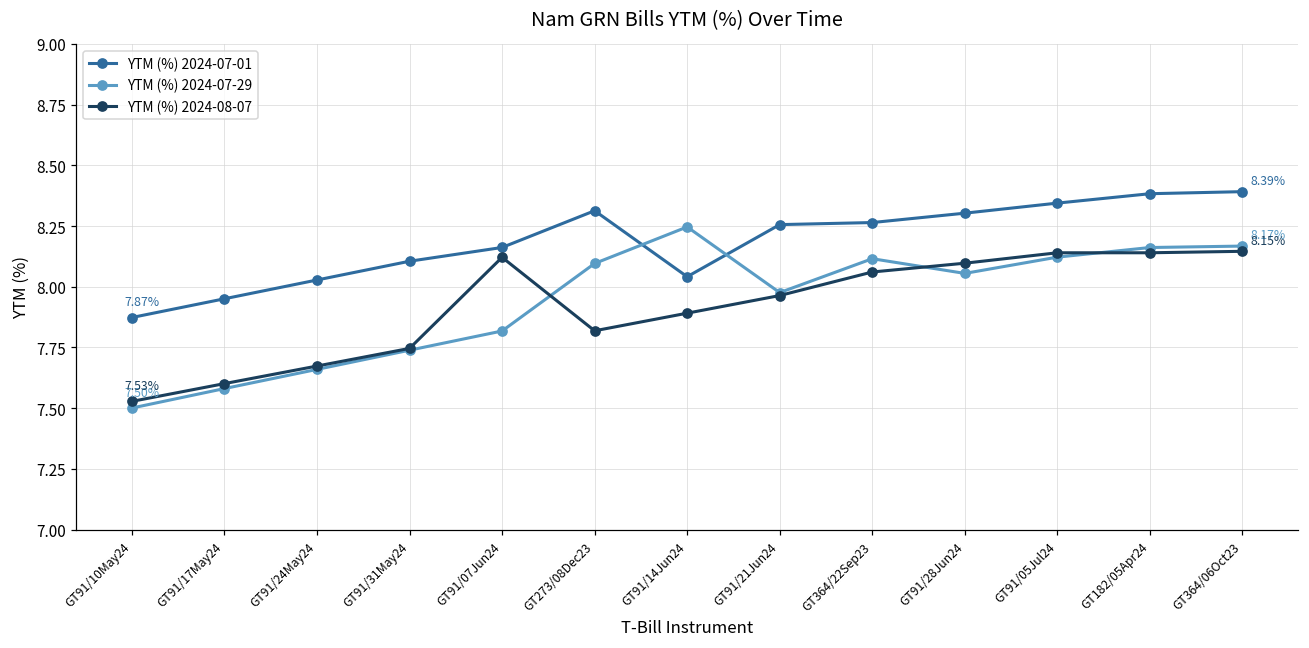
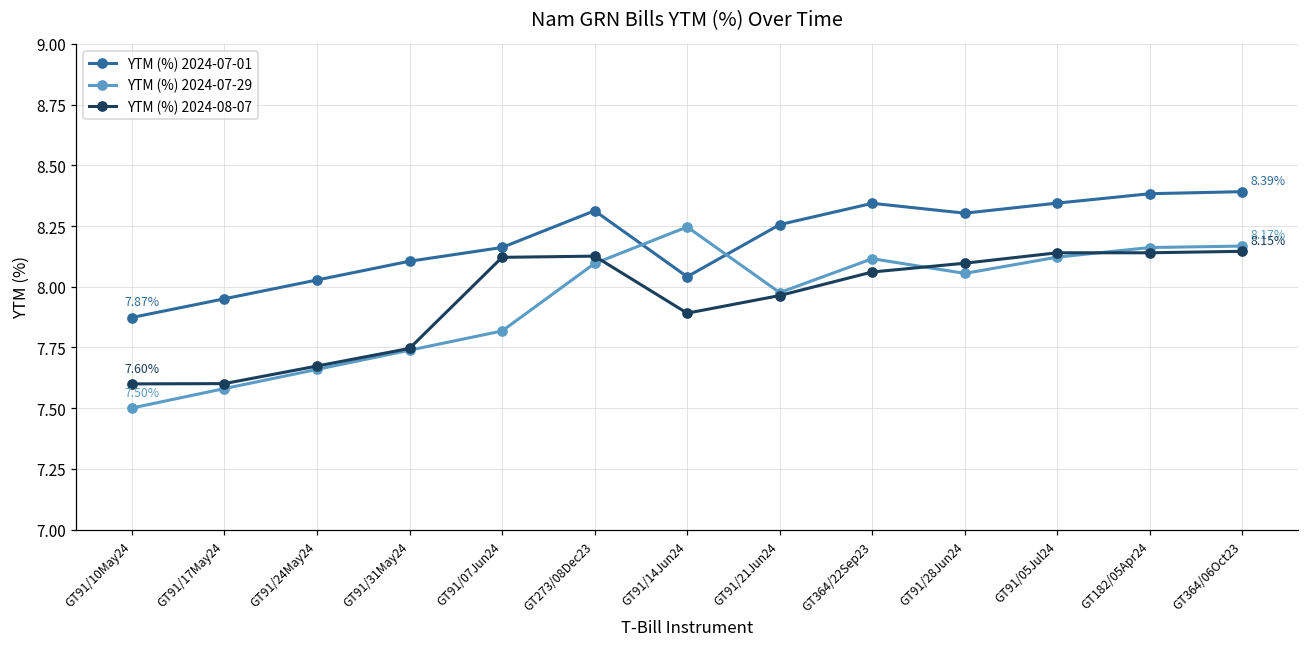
  {
    "YTM (%) 2024-07-01": {
      "GT91/17May24": "7.95",
      "GT91/24May24": "8.03",
      "GT91/31May24": "8.11",
      "GT91/07Jun24": "8.16",
      "GT273/08Dec23": "8.31",
      "GT91/14Jun24": "8.04",
      "GT91/21Jun24": "8.26",
-     "GT364/22Sep23": "8.26",
+     "GT364/22Sep23": "8.34",
      "GT91/28Jun24": "8.30",
      "GT91/05Jul24": "8.34",
      "GT182/05Apr24": "8.38"
    },
    "YTM (%) 2024-07-29": {
      "GT91/17May24": "7.58",
      "GT91/24May24": "7.66",
      "GT91/07Jun24": "7.82",
      "GT273/08Dec23": "8.10",
      "GT91/14Jun24": "8.25",
      "GT91/21Jun24": "7.98",
      "GT364/22Sep23": "8.12",
      "GT91/28Jun24": "8.05",
      "GT91/05Jul24": "8.12",
      "GT182/05Apr24": "8.16"
    },
    "YTM (%) 2024-08-07": {
-     "GT91/10May24": "7.53%",
-     "GT273/08Dec23": "7.82"
+     "GT91/10May24": "7.60%",
+     "GT273/08Dec23": "8.13"
    }
  }
